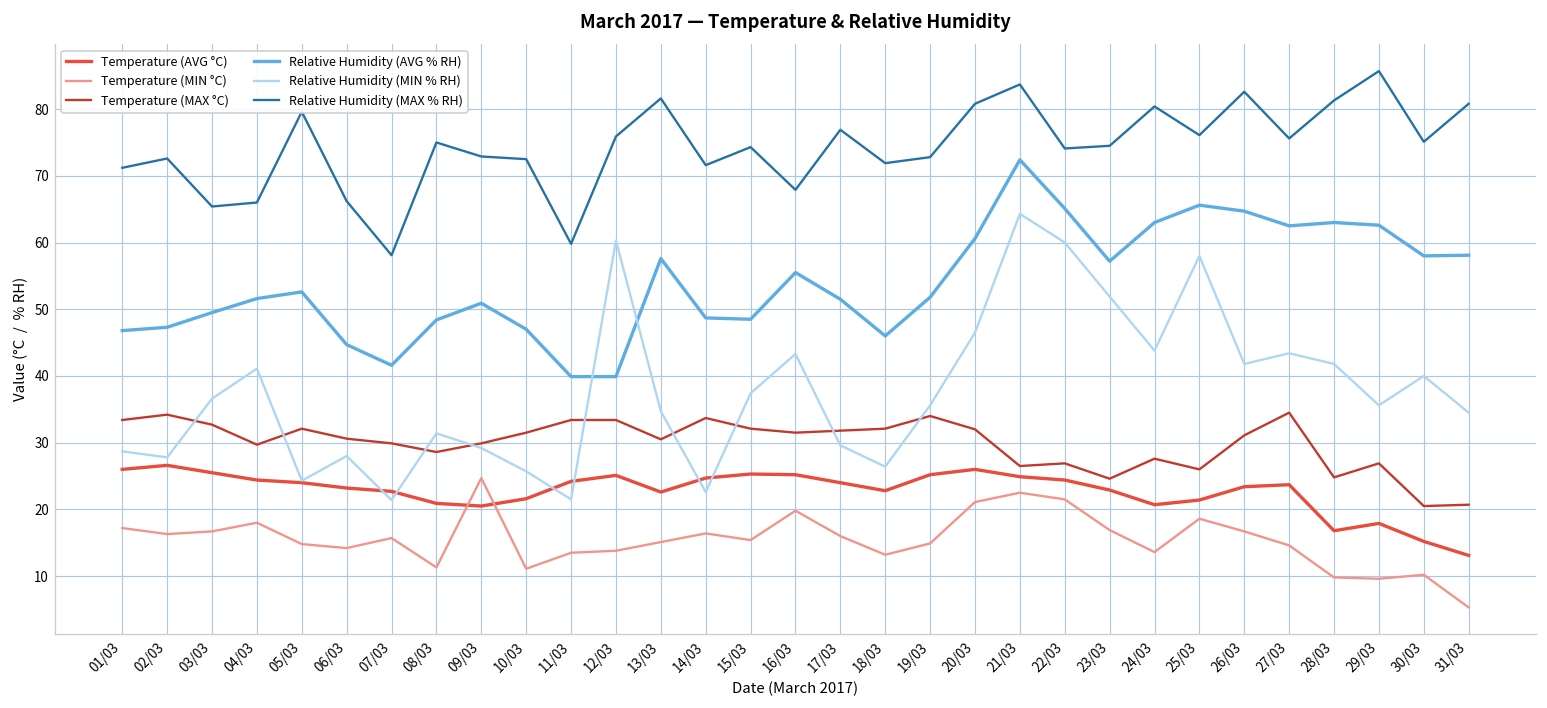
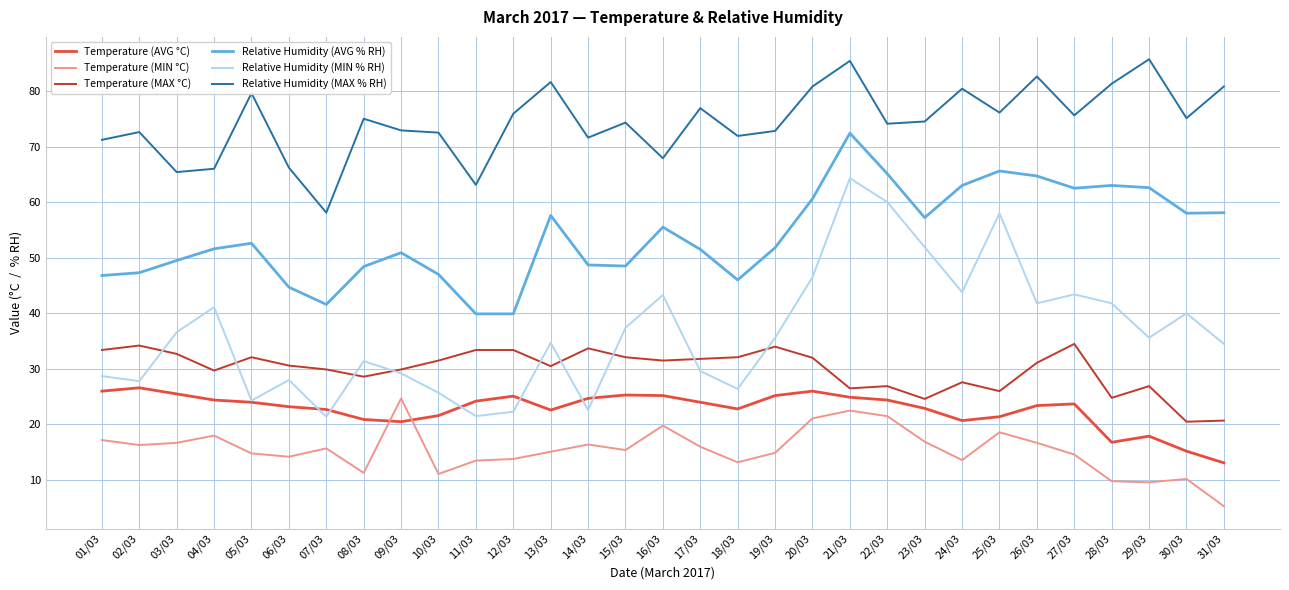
  {
    "Temperature (MIN °C)": {
      "01/03": 17,
      "02/03": 16,
      "03/03": 17,
      "04/03": 18,
      "05/03": 15,
      "06/03": 14,
      "07/03": 16,
      "08/03": 11,
      "09/03": 25,
      "10/03": 11,
      "11/03": 14,
      "12/03": 14,
      "13/03": 15,
      "14/03": 16,
      "15/03": 15,
      "16/03": 20,
      "17/03": 16,
      "18/03": 13,
      "19/03": 15,
      "20/03": 21,
      "21/03": 23,
      "22/03": 22,
      "23/03": 17,
      "24/03": 14,
      "25/03": 19,
      "26/03": 17,
      "27/03": 15,
      "28/03": 10,
      "29/03": 10,
      "30/03": 10,
      "31/03": 5
    },
    "Relative Humidity (AVG % RH)": {
      "01/03": 47,
      "02/03": 47,
      "03/03": 50,
      "04/03": 52,
      "05/03": 53,
      "06/03": 45,
      "07/03": 42,
      "08/03": 48,
      "09/03": 51,
      "10/03": 47,
      "11/03": 40,
      "12/03": 40,
      "13/03": 58,
      "14/03": 49,
      "15/03": 49,
      "16/03": 56,
      "17/03": 52,
      "18/03": 46,
      "19/03": 52,
      "20/03": 61,
      "21/03": 72,
      "22/03": 65,
      "23/03": 57,
      "24/03": 63,
      "25/03": 66,
      "26/03": 65,
      "27/03": 63,
      "28/03": 63,
      "29/03": 63,
      "30/03": 58,
      "31/03": 58
    },
    "Relative Humidity (MIN % RH)": {
      "01/03": 29,
      "02/03": 28,
      "03/03": 37,
      "04/03": 41,
      "06/03": 28,
      "07/03": 21,
      "08/03": 31,
      "09/03": 29,
      "10/03": 26,
      "11/03": 22,
-     "12/03": 60,
+     "12/03": 22,
      "13/03": 35,
      "14/03": 23,
      "15/03": 37,
      "16/03": 43,
      "17/03": 30,
      "18/03": 26,
      "19/03": 36,
      "20/03": 47,
      "21/03": 64,
      "22/03": 60,
      "23/03": 52,
      "24/03": 44,
      "25/03": 58,
      "26/03": 42,
      "27/03": 43,
      "28/03": 42,
      "29/03": 36,
      "30/03": 40,
      "31/03": 35
    },
    "Relative Humidity (MAX % RH)": {
      "01/03": 71,
      "02/03": 73,
      "03/03": 65,
      "04/03": 66,
      "06/03": 66,
      "07/03": 58,
      "08/03": 75,
      "09/03": 73,
      "10/03": 73,
-     "11/03": 60,
+     "11/03": 63,
      "12/03": 76,
      "13/03": 82,
      "14/03": 72,
      "15/03": 74,
      "16/03": 68,
      "17/03": 77,
      "18/03": 72,
      "19/03": 73,
      "20/03": 81,
-     "21/03": 84,
+     "21/03": 85,
      "22/03": 74,
      "23/03": 75,
      "24/03": 80,
      "25/03": 76,
      "26/03": 83,
      "27/03": 76,
      "28/03": 81,
      "29/03": 86,
      "30/03": 75,
      "31/03": 81
    }
  }
